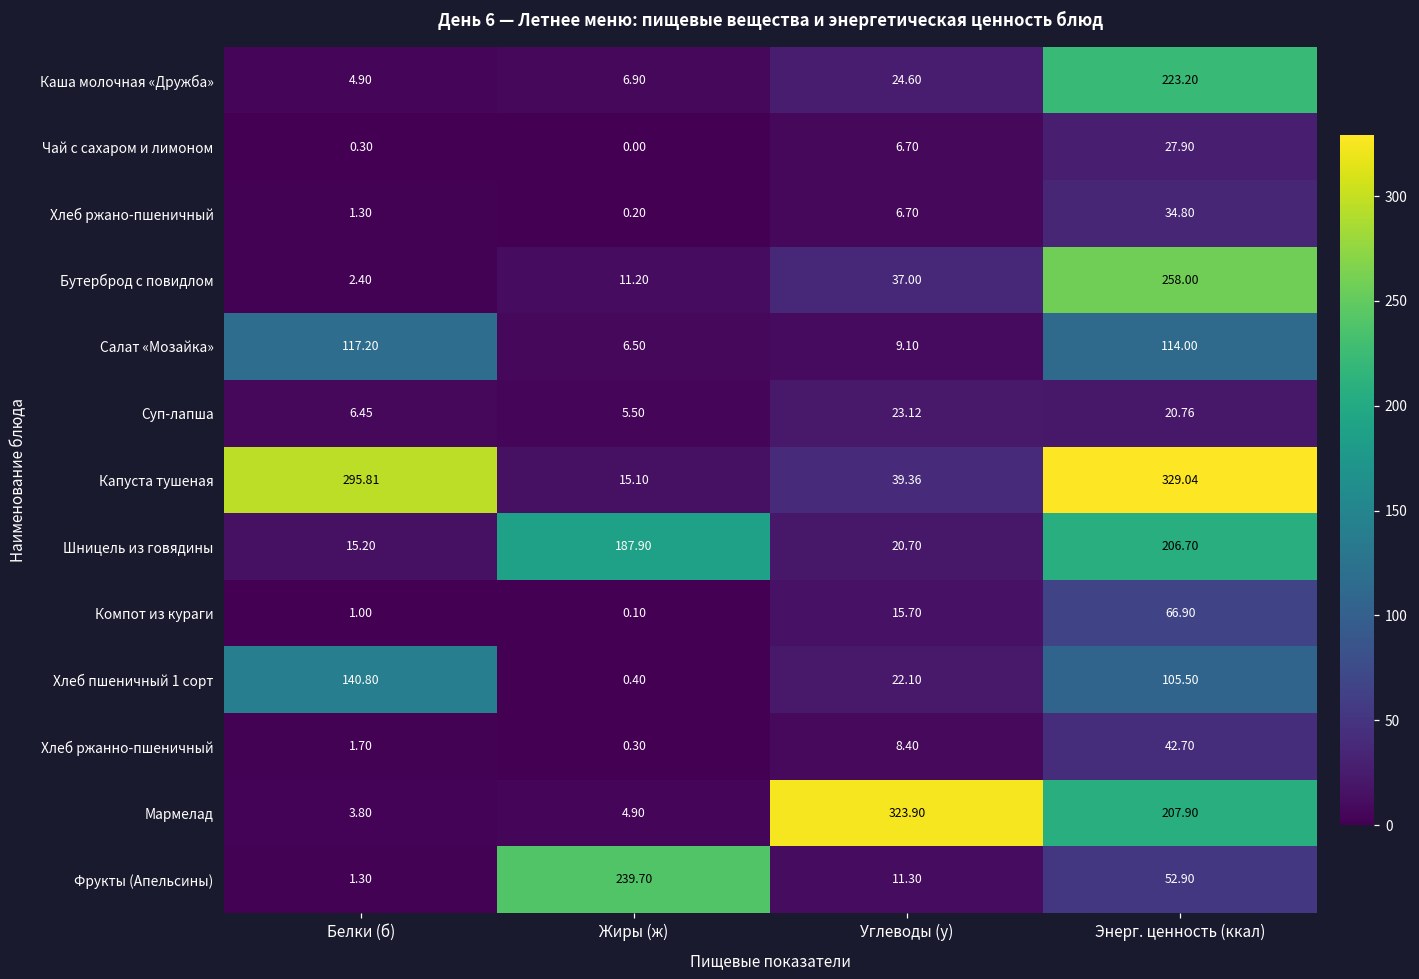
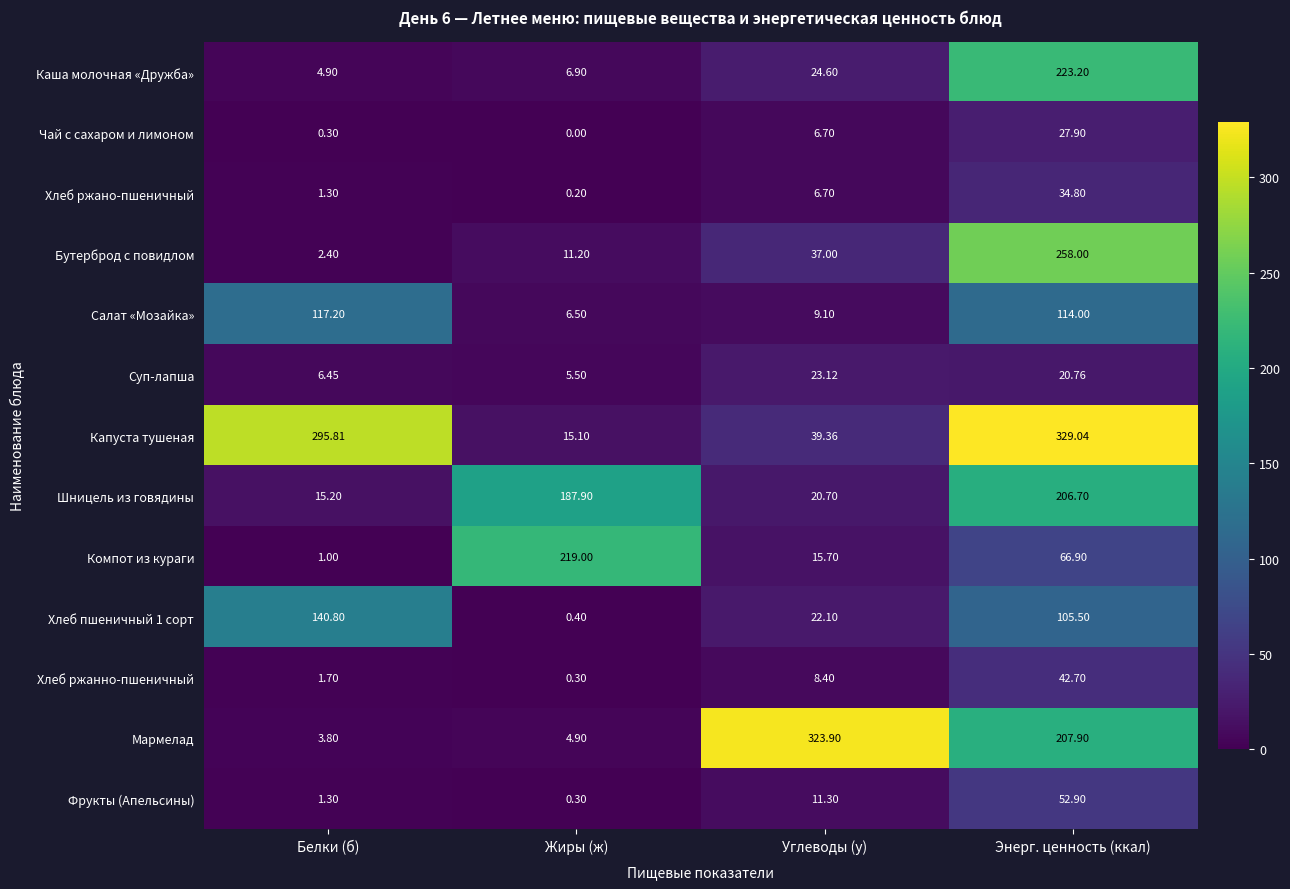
  {
    "Каша молочная «Дружба»": {
      "Белки (б)": 4.90,
      "Жиры (ж)": 6.90,
      "Углеводы (у)": 24.60,
      "Энерг. ценность (ккал)": 223.20
    },
    "Чай с сахаром и лимоном": {
      "Белки (б)": 0.30,
      "Жиры (ж)": 0.00,
      "Углеводы (у)": 6.70,
      "Энерг. ценность (ккал)": 27.90
    },
    "Хлеб ржано-пшеничный": {
      "Белки (б)": 1.30,
      "Жиры (ж)": 0.20,
      "Углеводы (у)": 6.70,
      "Энерг. ценность (ккал)": 34.80
    },
    "Бутерброд с повидлом": {
      "Белки (б)": 2.40,
      "Жиры (ж)": 11.20,
      "Углеводы (у)": 37.00,
      "Энерг. ценность (ккал)": 258.00
    },
    "Салат «Мозайка»": {
      "Белки (б)": 117.20,
      "Жиры (ж)": 6.50,
      "Углеводы (у)": 9.10,
      "Энерг. ценность (ккал)": 114.00
    },
    "Суп-лапша": {
      "Белки (б)": 6.45,
      "Жиры (ж)": 5.50,
      "Углеводы (у)": 23.12,
      "Энерг. ценность (ккал)": 20.76
    },
    "Капуста тушеная": {
      "Белки (б)": 295.81,
      "Жиры (ж)": 15.10,
      "Углеводы (у)": 39.36,
      "Энерг. ценность (ккал)": 329.04
    },
    "Шницель из говядины": {
      "Белки (б)": 15.20,
      "Жиры (ж)": 187.90,
      "Углеводы (у)": 20.70,
      "Энерг. ценность (ккал)": 206.70
    },
    "Компот из кураги": {
      "Белки (б)": 1.00,
-     "Жиры (ж)": 0.10,
+     "Жиры (ж)": 219.00,
      "Углеводы (у)": 15.70,
      "Энерг. ценность (ккал)": 66.90
    },
    "Хлеб пшеничный 1 сорт": {
      "Белки (б)": 140.80,
      "Жиры (ж)": 0.40,
      "Углеводы (у)": 22.10,
      "Энерг. ценность (ккал)": 105.50
    },
    "Хлеб ржанно-пшеничный": {
      "Белки (б)": 1.70,
      "Жиры (ж)": 0.30,
      "Углеводы (у)": 8.40,
      "Энерг. ценность (ккал)": 42.70
    },
    "Мармелад": {
      "Белки (б)": 3.80,
      "Жиры (ж)": 4.90,
      "Углеводы (у)": 323.90,
      "Энерг. ценность (ккал)": 207.90
    },
    "Фрукты (Апельсины)": {
      "Белки (б)": 1.30,
-     "Жиры (ж)": 239.70,
+     "Жиры (ж)": 0.30,
      "Углеводы (у)": 11.30,
      "Энерг. ценность (ккал)": 52.90
    }
  }
